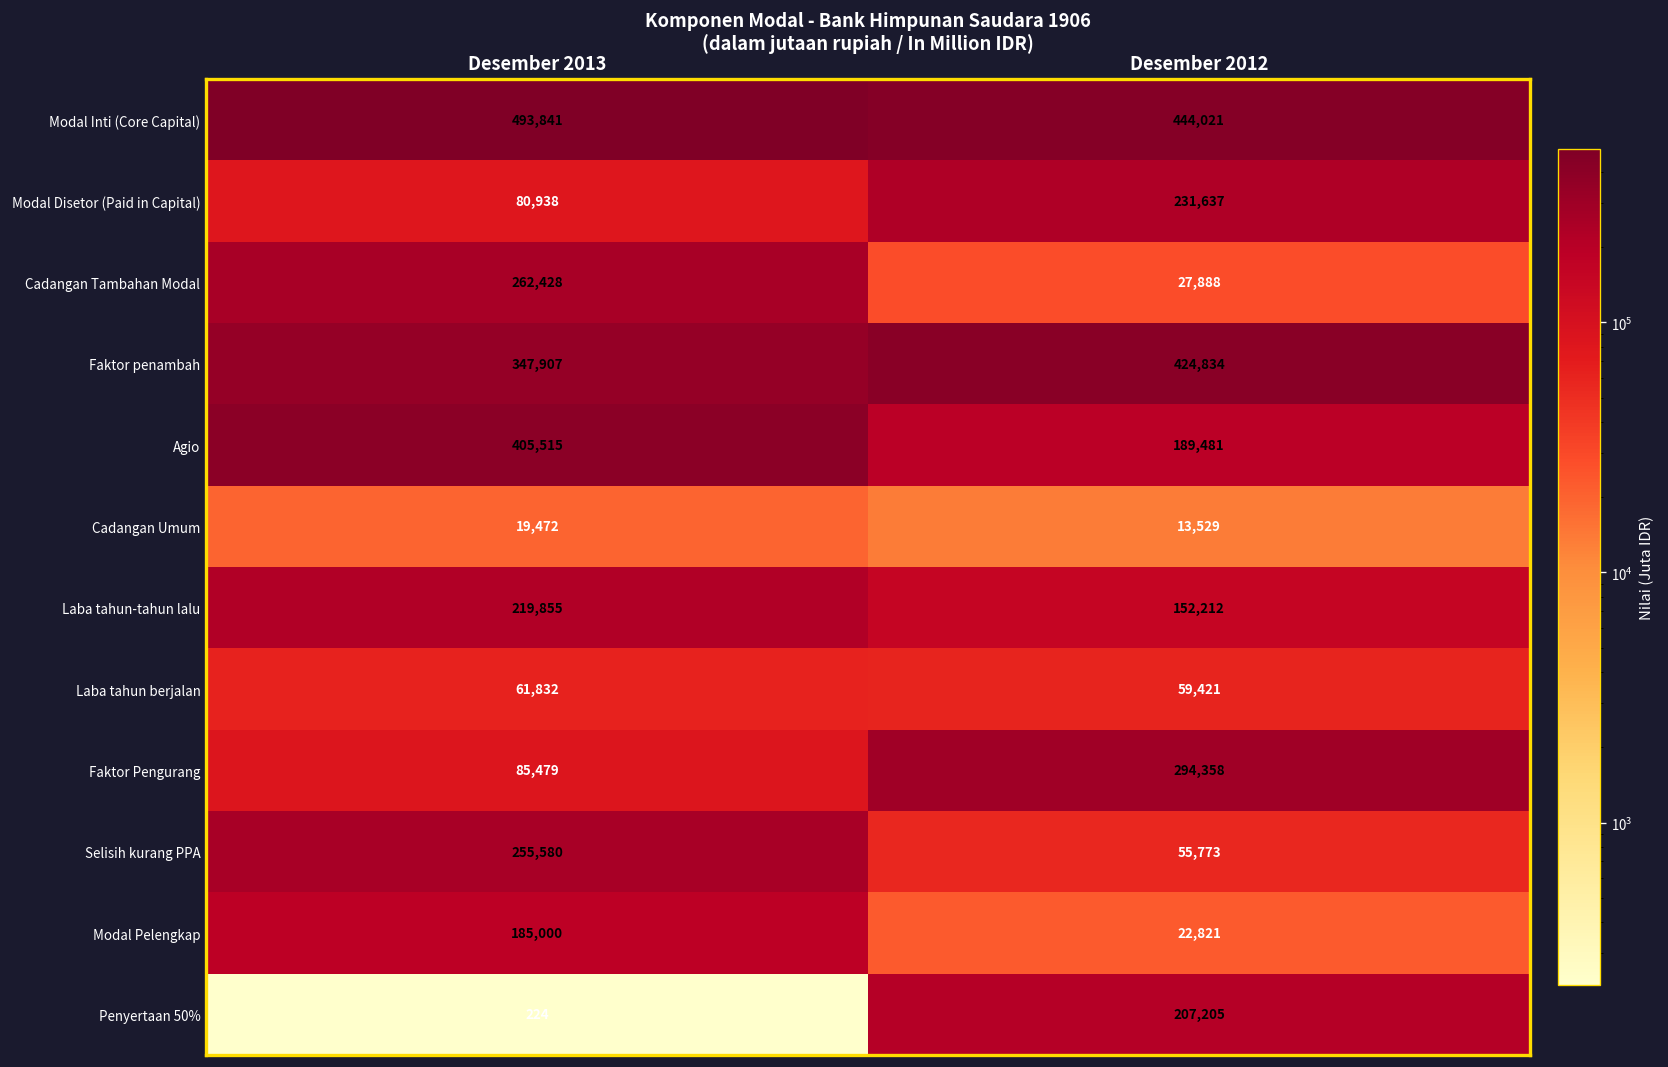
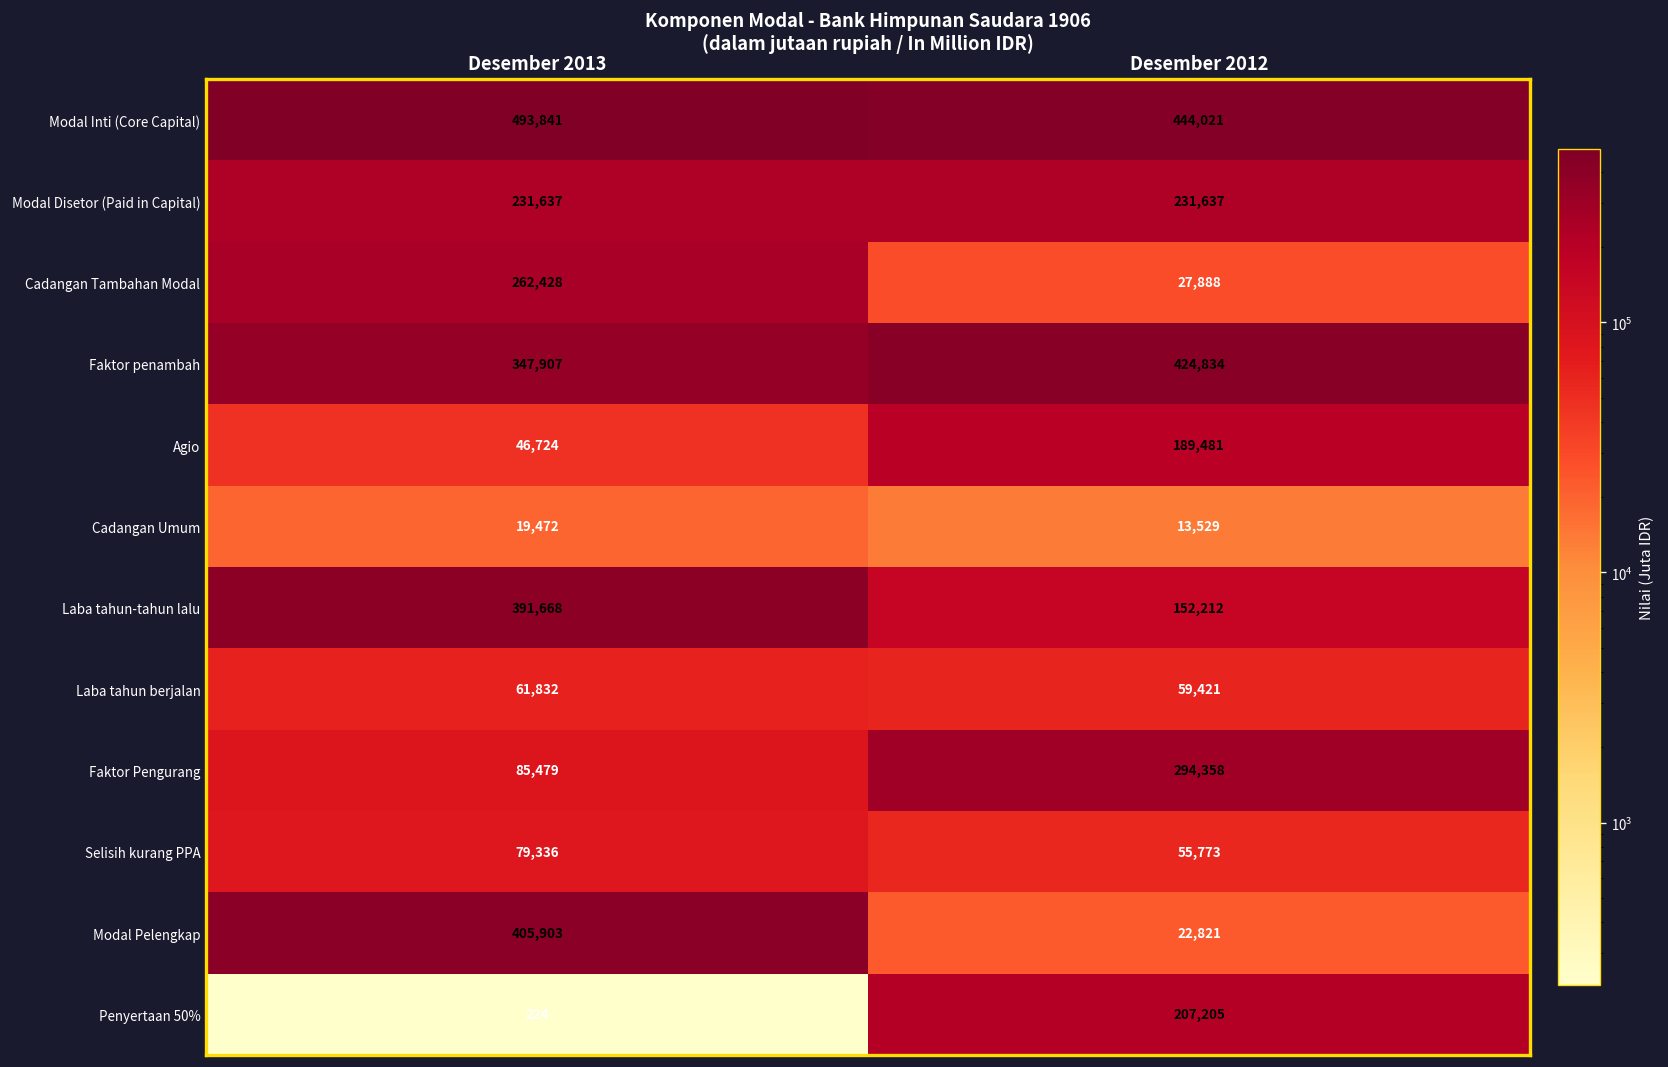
  {
    "Modal Inti (Core Capital)": {
      "Desember 2013": "493,841",
      "Desember 2012": "444,021"
    },
    "Modal Disetor (Paid in Capital)": {
-     "Desember 2013": "80,938",
+     "Desember 2013": "231,637",
      "Desember 2012": "231,637"
    },
    "Cadangan Tambahan Modal": {
      "Desember 2013": "262,428",
      "Desember 2012": "27,888"
    },
    "Faktor penambah": {
      "Desember 2013": "347,907",
      "Desember 2012": "424,834"
    },
    "Agio": {
-     "Desember 2013": "405,515",
+     "Desember 2013": "46,724",
      "Desember 2012": "189,481"
    },
    "Cadangan Umum": {
      "Desember 2013": "19,472",
      "Desember 2012": "13,529"
    },
    "Laba tahun-tahun lalu": {
-     "Desember 2013": "219,855",
+     "Desember 2013": "391,668",
      "Desember 2012": "152,212"
    },
    "Laba tahun berjalan": {
      "Desember 2013": "61,832",
      "Desember 2012": "59,421"
    },
    "Faktor Pengurang": {
      "Desember 2013": "85,479",
      "Desember 2012": "294,358"
    },
    "Selisih kurang PPA": {
-     "Desember 2013": "255,580",
+     "Desember 2013": "79,336",
      "Desember 2012": "55,773"
    },
    "Modal Pelengkap": {
-     "Desember 2013": "185,000",
+     "Desember 2013": "405,903",
      "Desember 2012": "22,821"
    },
    "Penyertaan 50%": {
      "Desember 2013": "224",
      "Desember 2012": "207,205"
    }
  }
